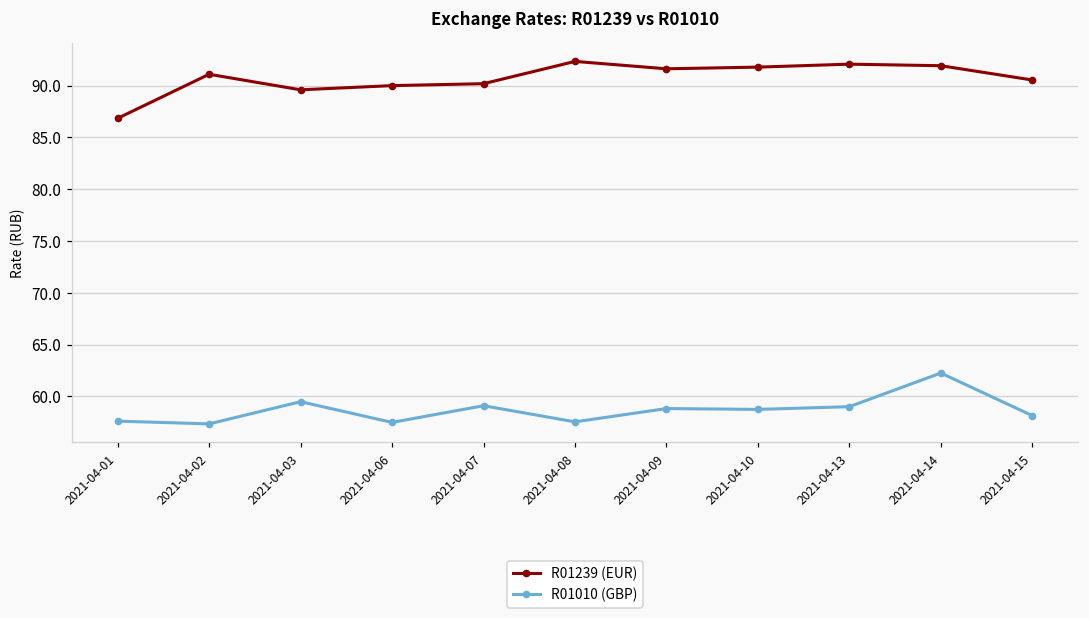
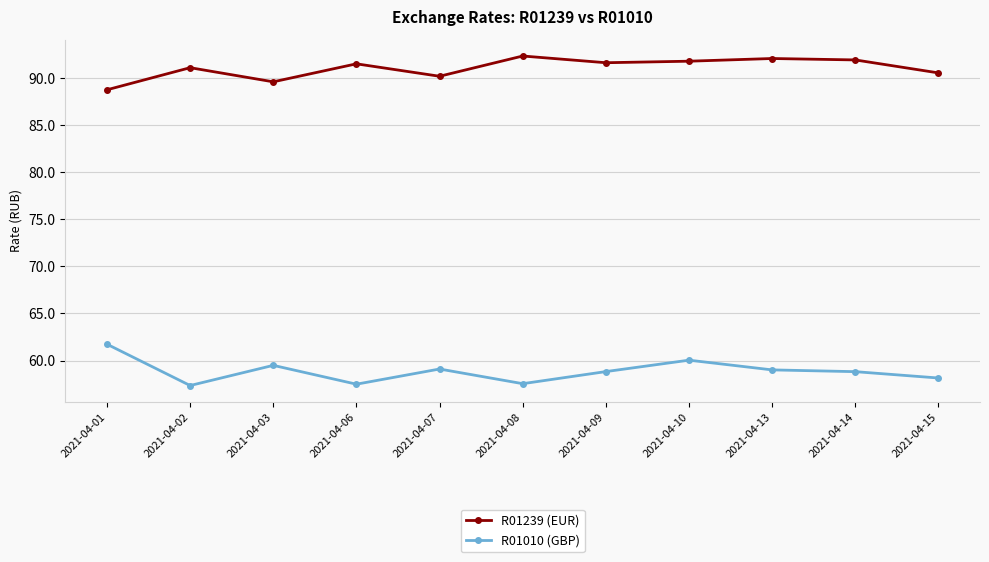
  {
    "R01239 (EUR)": {
-     "2021-04-01": 87,
+     "2021-04-01": 89,
      "2021-04-02": 91,
      "2021-04-03": 90,
-     "2021-04-06": 90,
+     "2021-04-06": 92,
      "2021-04-07": 90,
      "2021-04-08": 92,
      "2021-04-09": 92,
      "2021-04-10": 92,
      "2021-04-13": 92,
      "2021-04-14": 92,
      "2021-04-15": 91
    },
    "R01010 (GBP)": {
-     "2021-04-01": 58,
+     "2021-04-01": 62,
      "2021-04-02": 57,
      "2021-04-03": 59,
      "2021-04-06": 57,
      "2021-04-07": 59,
      "2021-04-08": 58,
      "2021-04-09": 59,
-     "2021-04-10": 59,
+     "2021-04-10": 60,
      "2021-04-13": 59,
-     "2021-04-14": 62,
+     "2021-04-14": 59,
      "2021-04-15": 58
    }
  }
